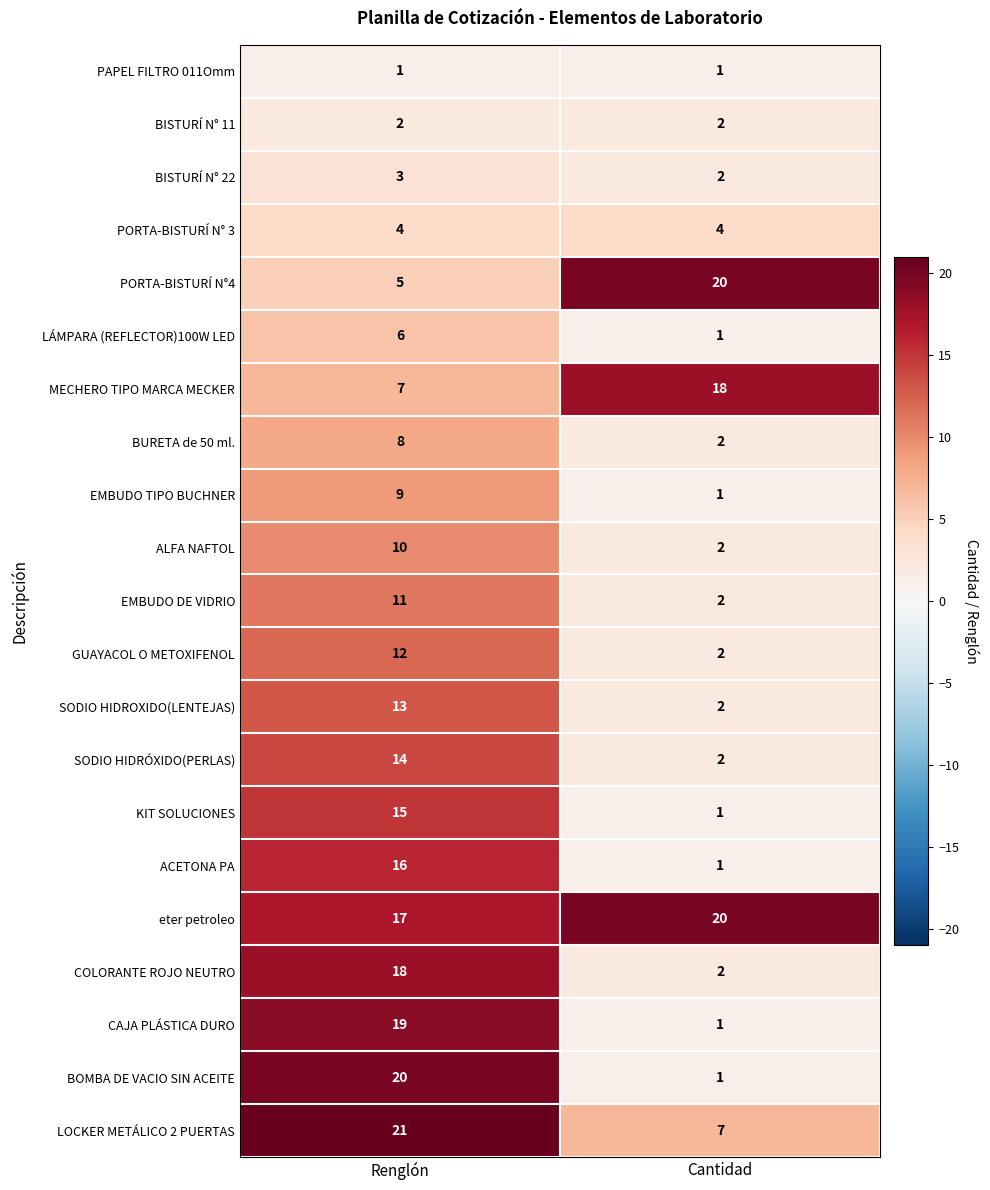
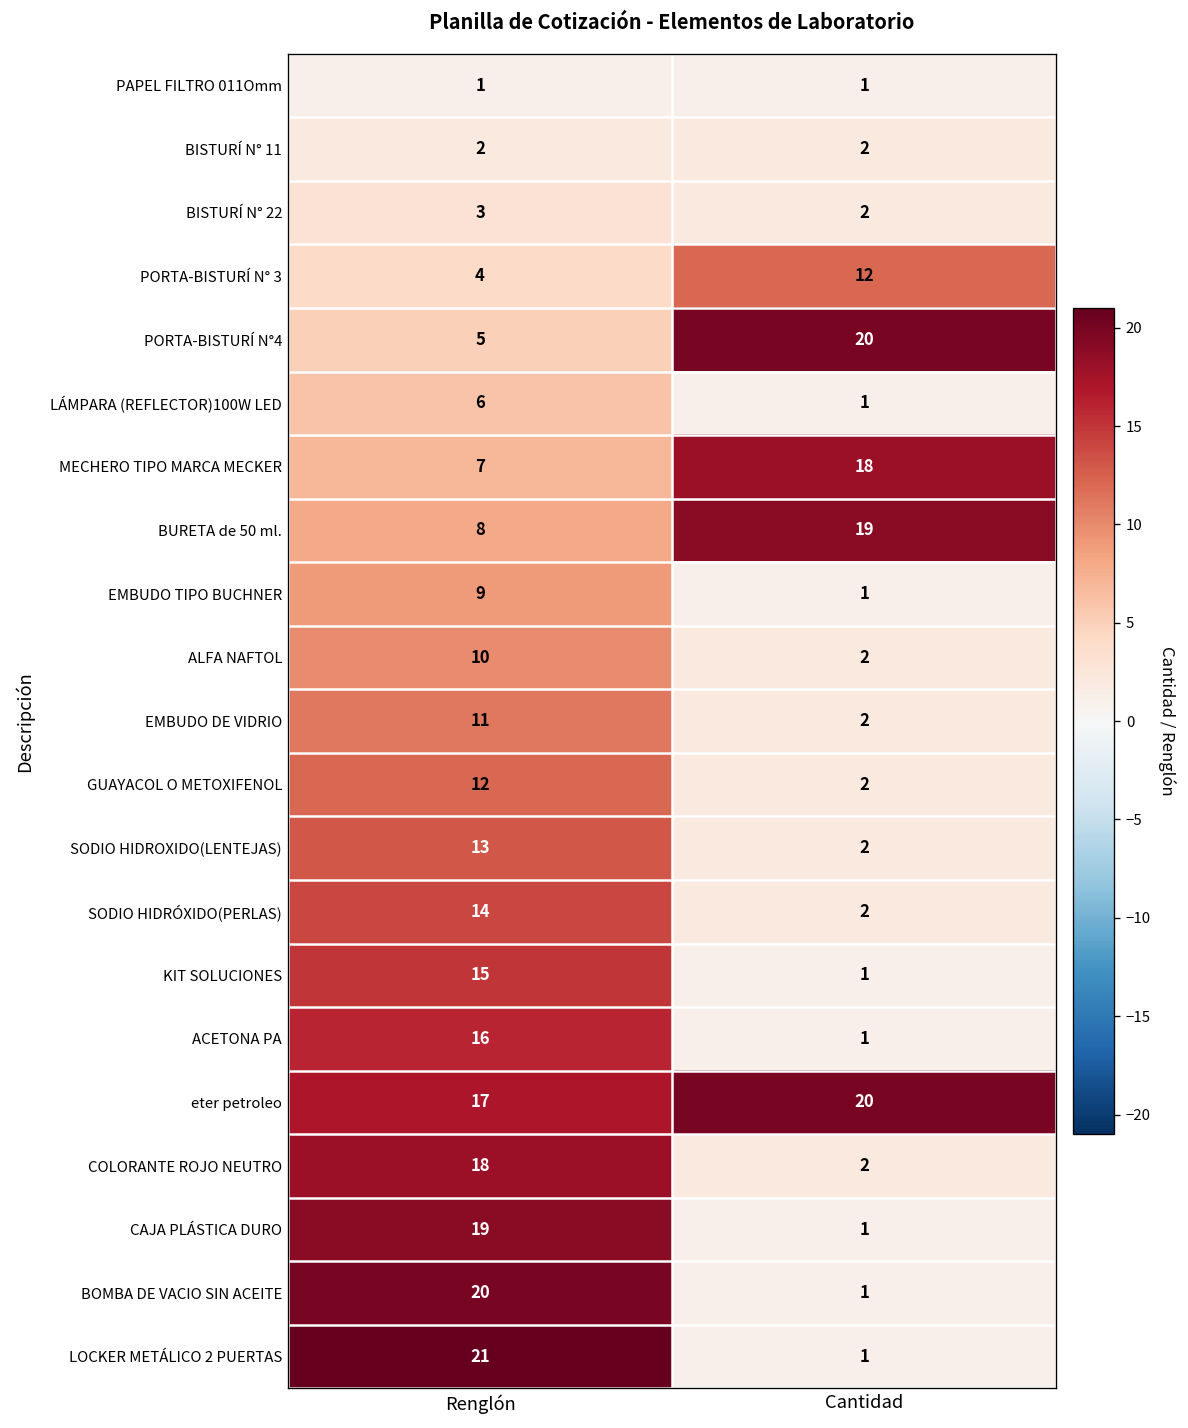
  {
    "PAPEL FILTRO 011Omm": {
      "Renglón": 1,
      "Cantidad": 1
    },
    "BISTURÍ N° 11": {
      "Renglón": 2,
      "Cantidad": 2
    },
    "BISTURÍ N° 22": {
      "Renglón": 3,
      "Cantidad": 2
    },
    "PORTA-BISTURÍ N° 3": {
      "Renglón": 4,
-     "Cantidad": 4
+     "Cantidad": 12
    },
    "PORTA-BISTURÍ N°4": {
      "Renglón": 5,
      "Cantidad": 20
    },
    "LÁMPARA (REFLECTOR)100W LED": {
      "Renglón": 6,
      "Cantidad": 1
    },
    "MECHERO TIPO MARCA MECKER": {
      "Renglón": 7,
      "Cantidad": 18
    },
    "BURETA de 50 ml.": {
      "Renglón": 8,
-     "Cantidad": 2
+     "Cantidad": 19
    },
    "EMBUDO TIPO BUCHNER": {
      "Renglón": 9,
      "Cantidad": 1
    },
    "ALFA NAFTOL": {
      "Renglón": 10,
      "Cantidad": 2
    },
    "EMBUDO DE VIDRIO": {
      "Renglón": 11,
      "Cantidad": 2
    },
    "GUAYACOL O METOXIFENOL": {
      "Renglón": 12,
      "Cantidad": 2
    },
    "SODIO HIDROXIDO(LENTEJAS)": {
      "Renglón": 13,
      "Cantidad": 2
    },
    "SODIO HIDRÓXIDO(PERLAS)": {
      "Renglón": 14,
      "Cantidad": 2
    },
    "KIT SOLUCIONES": {
      "Renglón": 15,
      "Cantidad": 1
    },
    "ACETONA PA": {
      "Renglón": 16,
      "Cantidad": 1
    },
    "eter petroleo": {
      "Renglón": 17,
      "Cantidad": 20
    },
    "COLORANTE ROJO NEUTRO": {
      "Renglón": 18,
      "Cantidad": 2
    },
    "CAJA PLÁSTICA DURO": {
      "Renglón": 19,
      "Cantidad": 1
    },
    "BOMBA DE VACIO SIN ACEITE": {
      "Renglón": 20,
      "Cantidad": 1
    },
    "LOCKER METÁLICO 2 PUERTAS": {
      "Renglón": 21,
-     "Cantidad": 7
+     "Cantidad": 1
    }
  }
